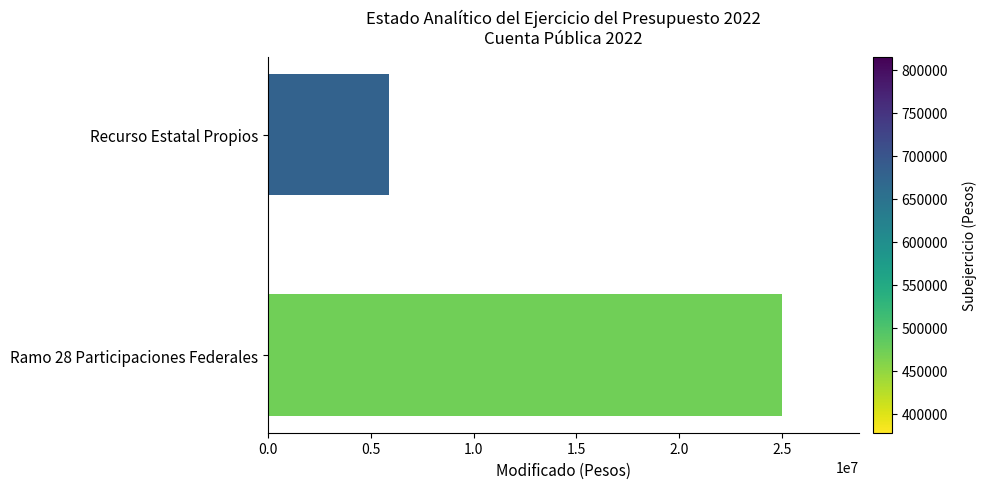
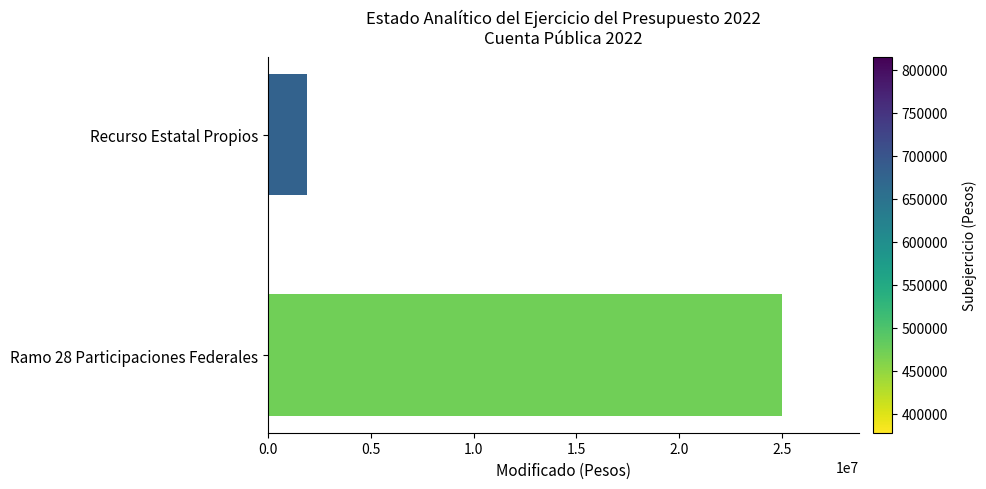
  {
-   "Recurso Estatal Propios": 5900000,
+   "Recurso Estatal Propios": 1900000,
    "Ramo 28 Participaciones Federales": 25000000
  }
